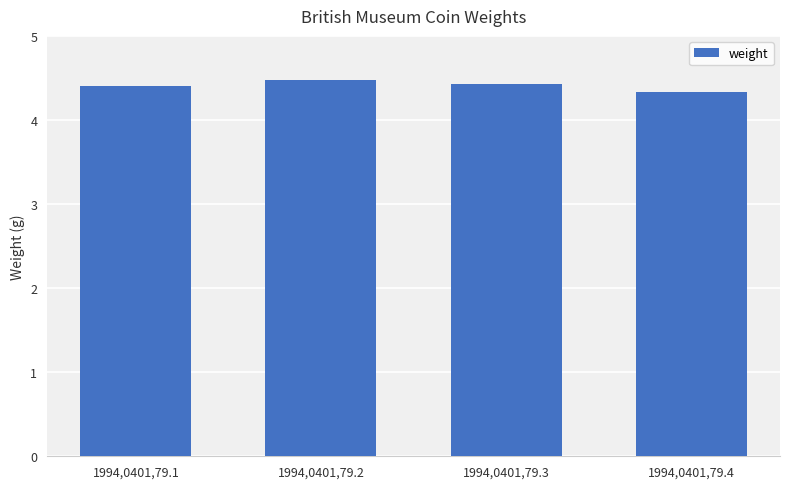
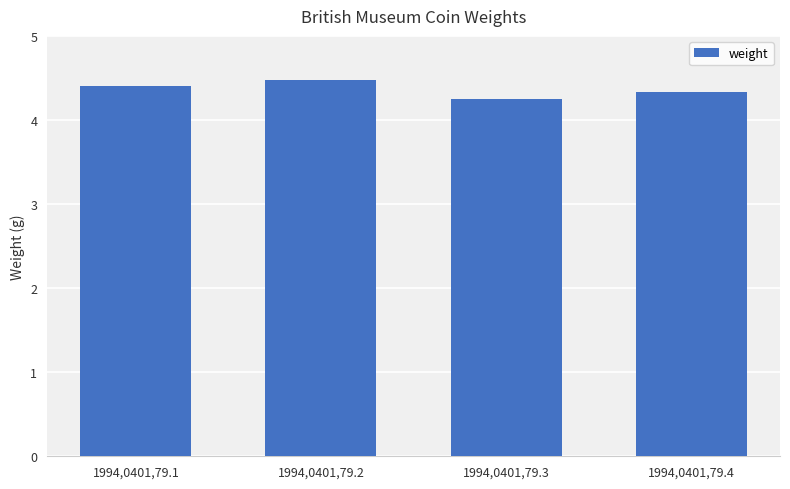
  {
    "1994,0401,79.1": 4.4,
    "1994,0401,79.2": 4.5,
-   "1994,0401,79.3": 4.4,
+   "1994,0401,79.3": 4.3,
    "1994,0401,79.4": 4.3
  }
